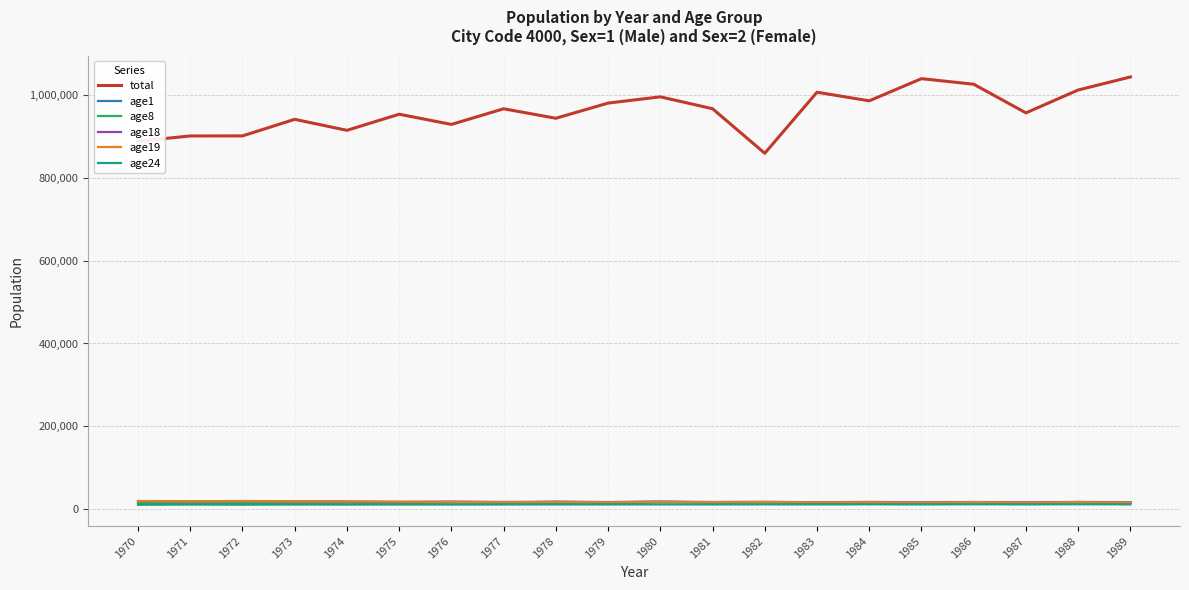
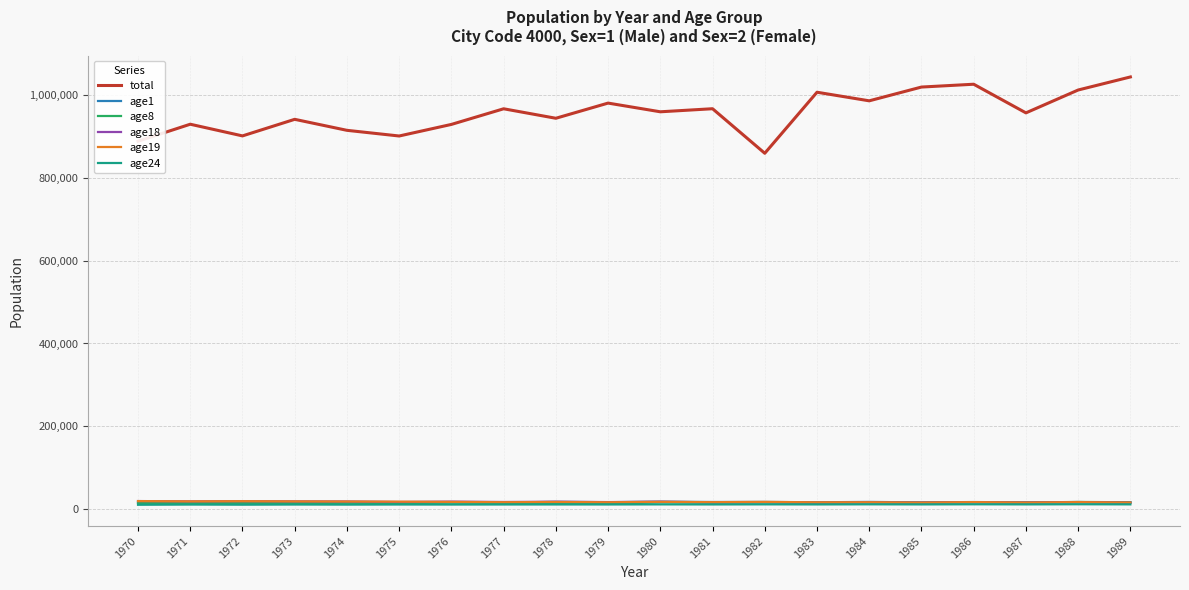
  {
    "total": {
-     "1971": "900,000",
+     "1971": "930,000",
      "1972": "900,000",
      "1973": "940,000",
      "1974": "920,000",
-     "1975": "950,000",
+     "1975": "900,000",
      "1976": "930,000",
      "1977": "970,000",
      "1978": "940,000",
      "1979": "980,000",
-     "1980": "1,000,000",
+     "1980": "960,000",
      "1981": "970,000",
      "1982": "860,000",
      "1983": "1,010,000",
      "1984": "990,000",
-     "1985": "1,040,000",
+     "1985": "1,020,000",
      "1986": "1,030,000",
      "1987": "960,000",
      "1988": "1,010,000",
      "1989": "1,040,000"
    }
  }
